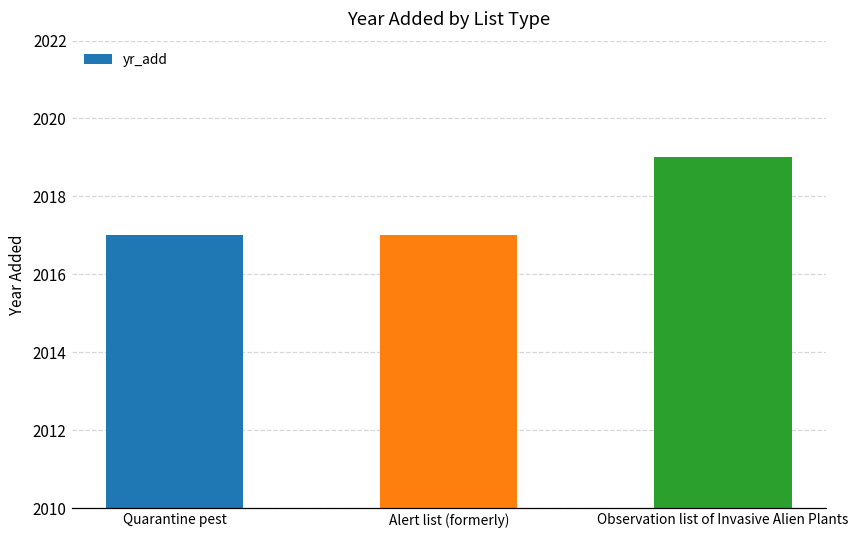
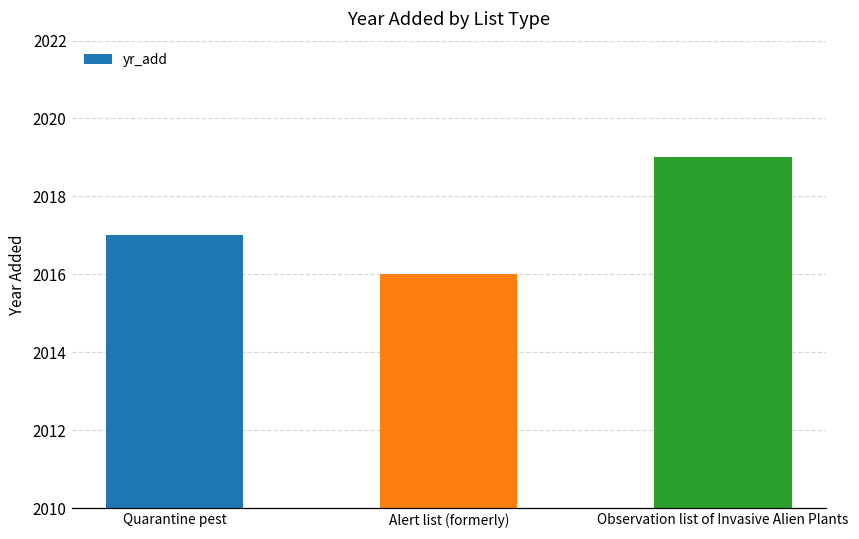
  {
    "Quarantine pest": 2017,
-   "Alert list (formerly)": 2017,
+   "Alert list (formerly)": 2016,
    "Observation list of Invasive Alien Plants": 2019
  }
